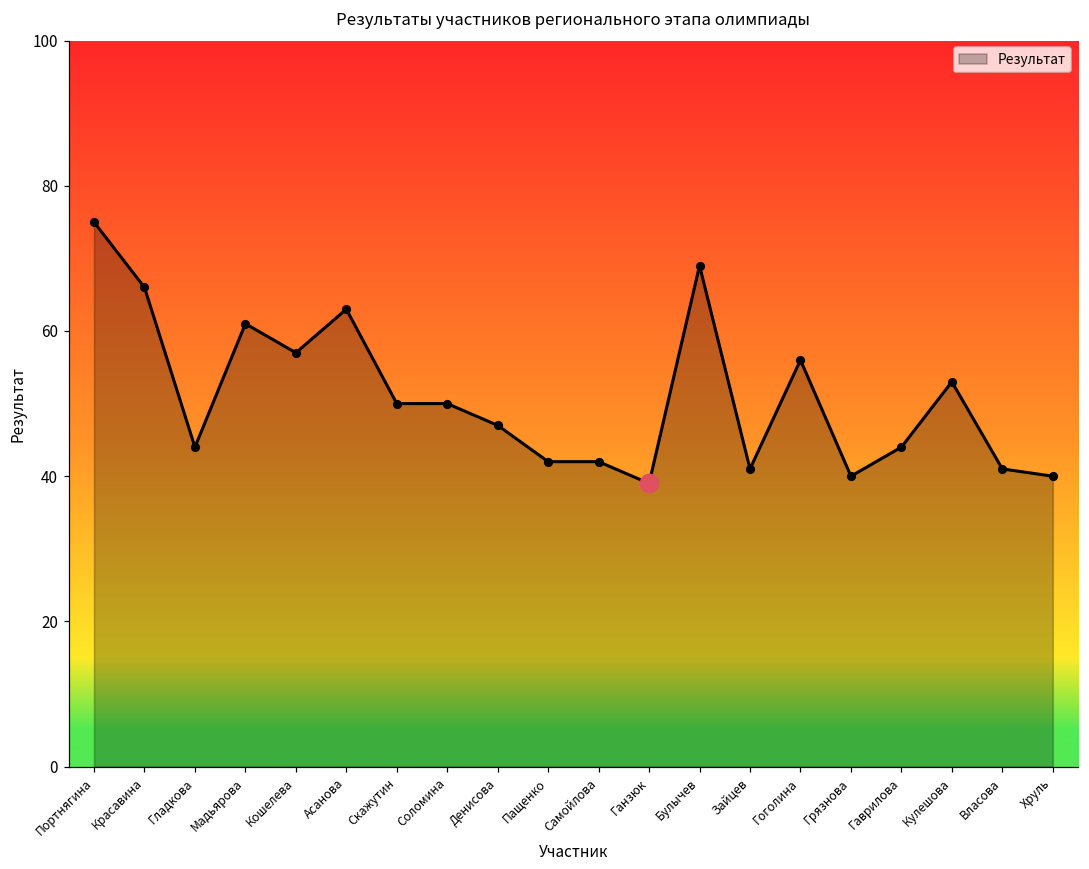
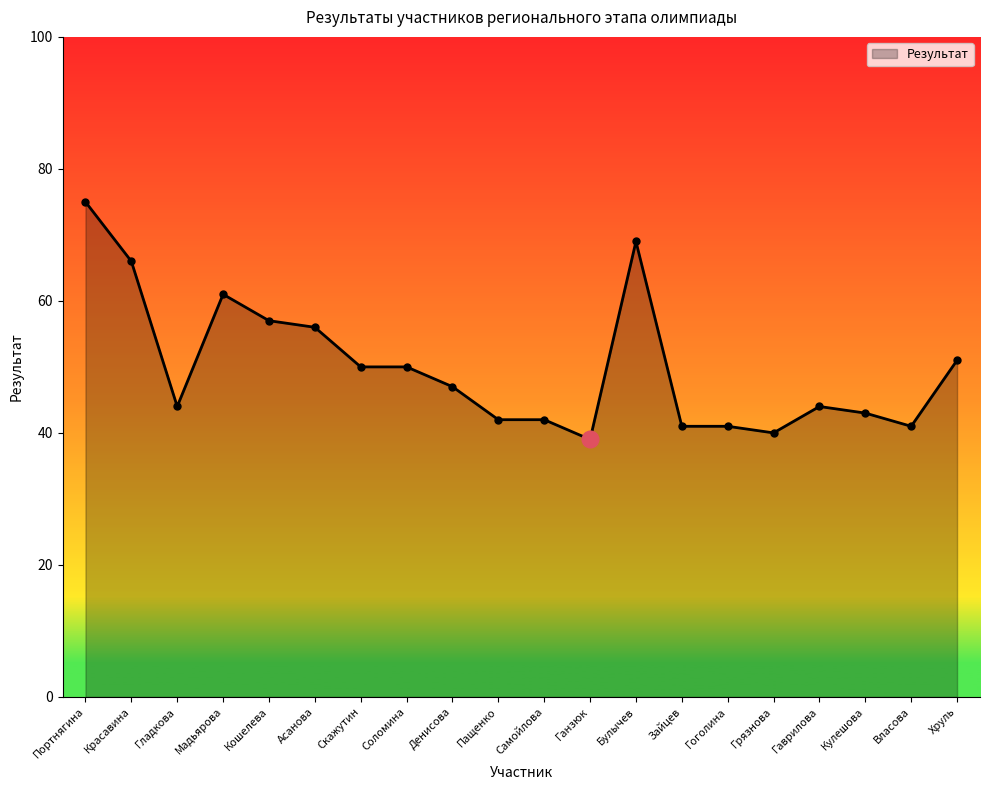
  {
    "Результат": {
      "Портнягина": 75,
      "Красавина": 66,
      "Гладкова": 44,
      "Мадьярова": 61,
      "Кошелева": 57,
-     "Асанова": 63,
+     "Асанова": 56,
      "Скажутин": 50,
      "Соломина": 50,
      "Денисова": 47,
      "Пащенко": 42,
      "Самойлова": 42,
      "Булычев": 69,
      "Зайцев": 41,
-     "Гоголина": 56,
+     "Гоголина": 41,
      "Грязнова": 40,
      "Гаврилова": 44,
-     "Кулешова": 53,
+     "Кулешова": 43,
      "Власова": 41,
-     "Хруль": 40
+     "Хруль": 51
    }
  }
